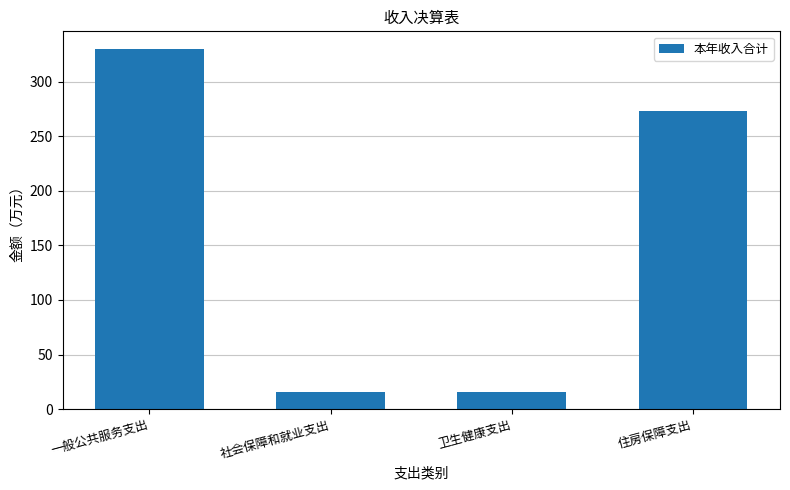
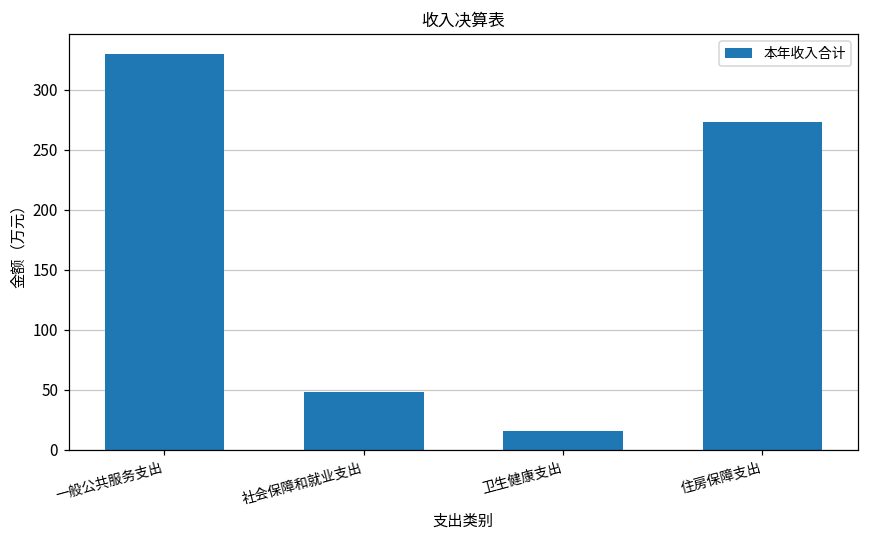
  {
    "一般公共服务支出": 330,
-   "社会保障和就业支出": 15,
+   "社会保障和就业支出": 48,
    "卫生健康支出": 16,
    "住房保障支出": 273
  }
